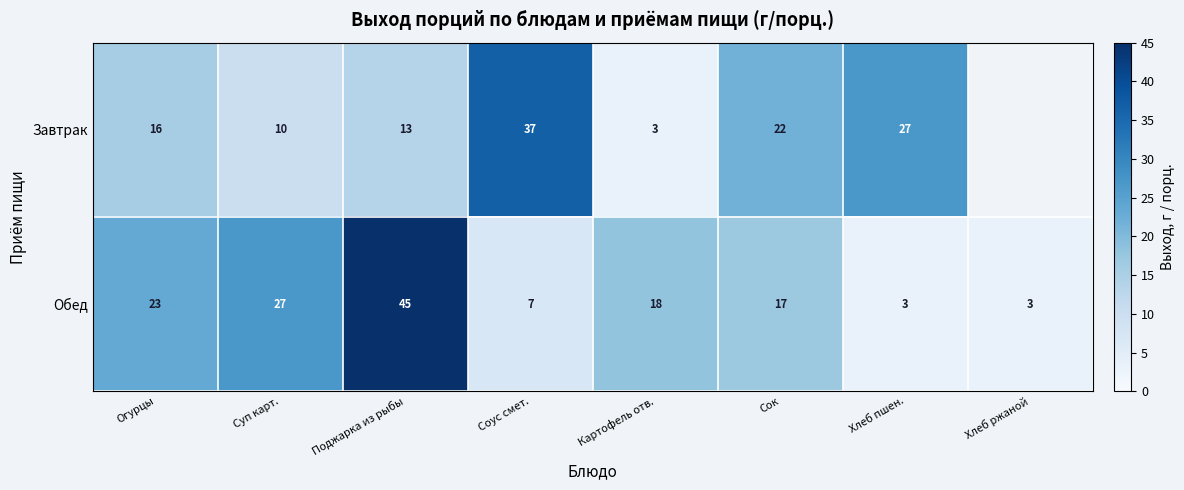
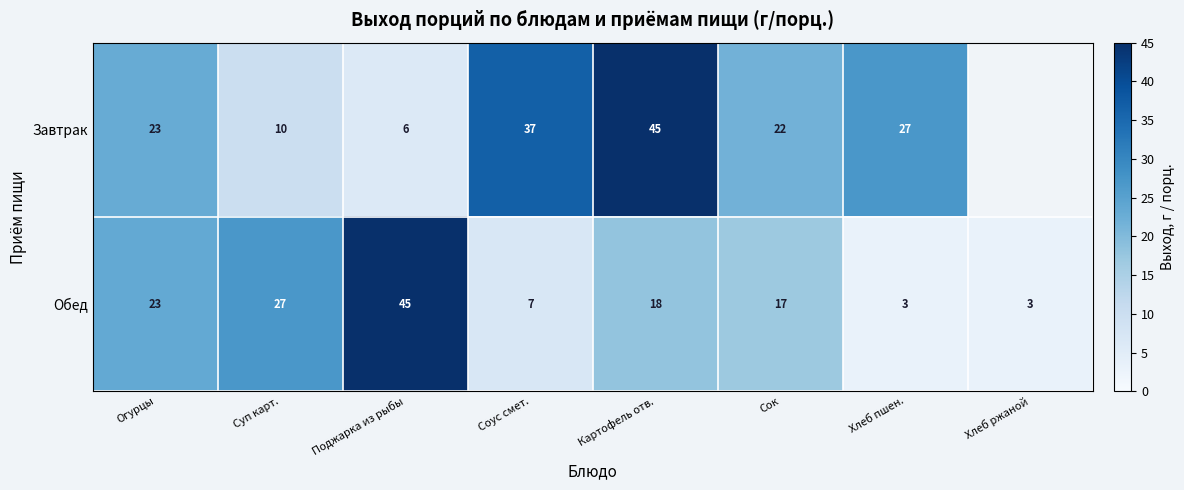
  {
    "Завтрак": {
-     "Огурцы": 16,
+     "Огурцы": 23,
      "Суп карт.": 10,
-     "Поджарка из рыбы": 13,
+     "Поджарка из рыбы": 6,
      "Соус смет.": 37,
-     "Картофель отв.": 3,
+     "Картофель отв.": 45,
      "Сок": 22,
      "Хлеб пшен.": 27
    },
    "Обед": {
      "Огурцы": 23,
      "Суп карт.": 27,
      "Поджарка из рыбы": 45,
      "Соус смет.": 7,
      "Картофель отв.": 18,
      "Сок": 17,
      "Хлеб пшен.": 3,
      "Хлеб ржаной": 3
    }
  }
